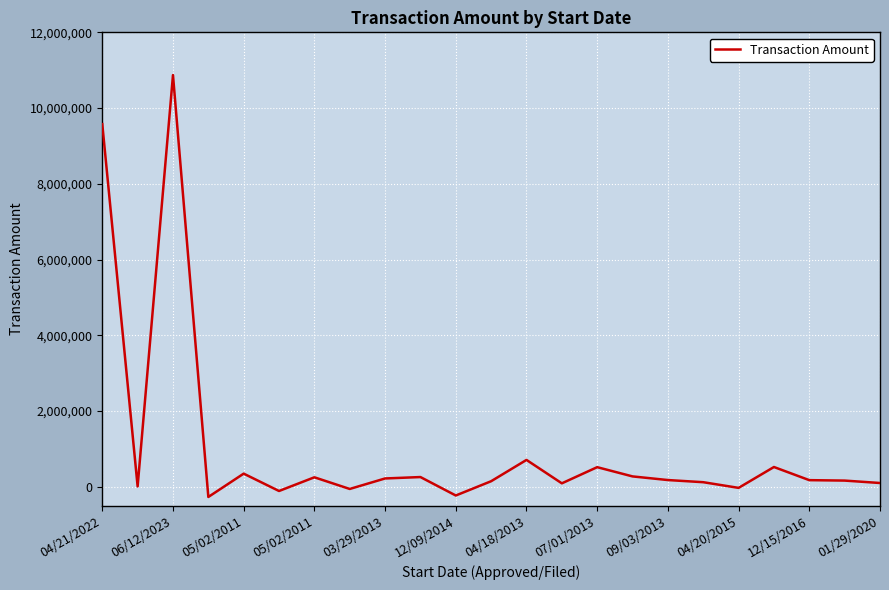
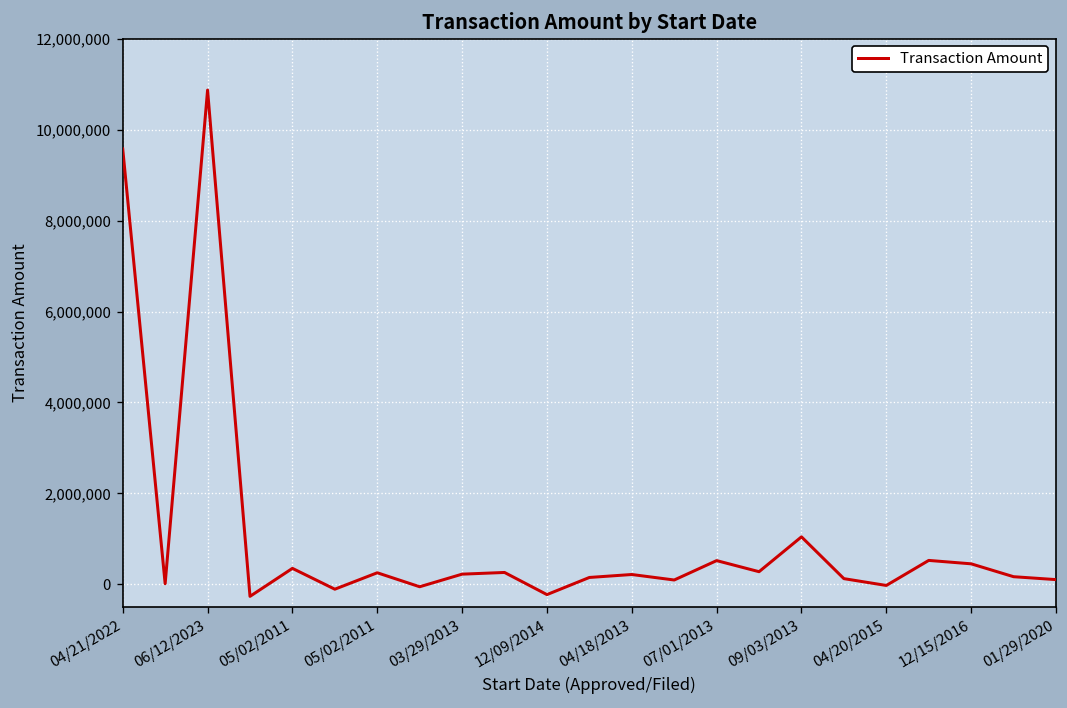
  {
    "04/21/2022": "9,600,000",
    "06/12/2023": "10,900,000",
    "03/29/2013": "200,000",
    "12/09/2014": "-200,000",
-   "04/18/2013": "700,000",
+   "04/18/2013": "200,000",
    "07/01/2013": "500,000",
-   "09/03/2013": "200,000",
-   "12/15/2016": "200,000",
+   "09/03/2013": "1,000,000",
+   "12/15/2016": "500,000",
    "01/29/2020": "100,000"
  }
